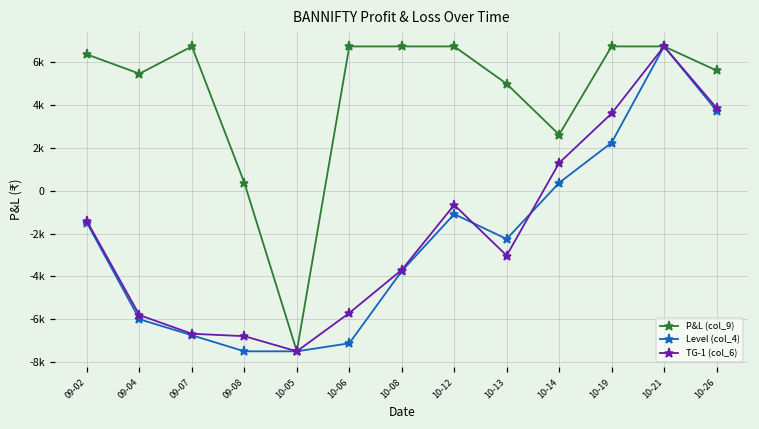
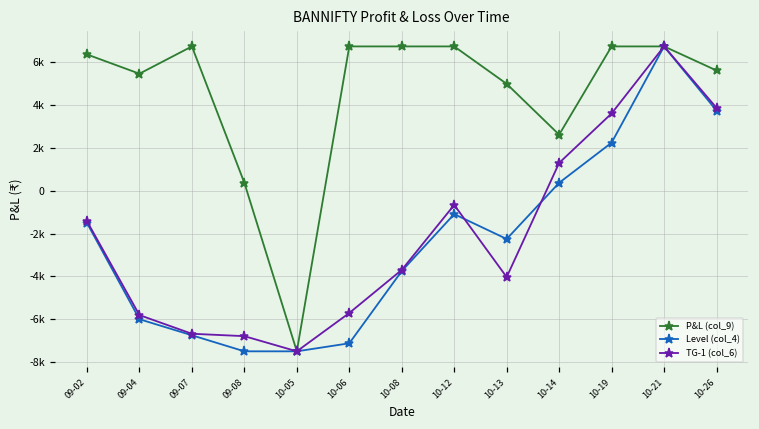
  {
    "P&L (col_9)": {
      "09-02": 6400,
      "09-04": 5500,
      "09-07": 6800,
      "09-08": 400,
      "10-06": 6800,
      "10-08": 6800,
      "10-12": 6800,
      "10-13": 5000,
      "10-14": 2600,
      "10-19": 6800,
      "10-26": 5600
    },
    "Level (col_4)": {
      "09-04": -6000,
      "09-08": -7500,
      "10-06": -7100,
      "10-12": -1100,
      "10-13": -2300,
      "10-14": 400,
      "10-19": 2300
    },
    "TG-1 (col_6)": {
      "09-04": -5800,
      "09-08": -6800,
      "10-06": -5700,
      "10-12": -700,
-     "10-13": -3000,
+     "10-13": -4000,
      "10-14": 1300,
      "10-19": 3600
    }
  }
